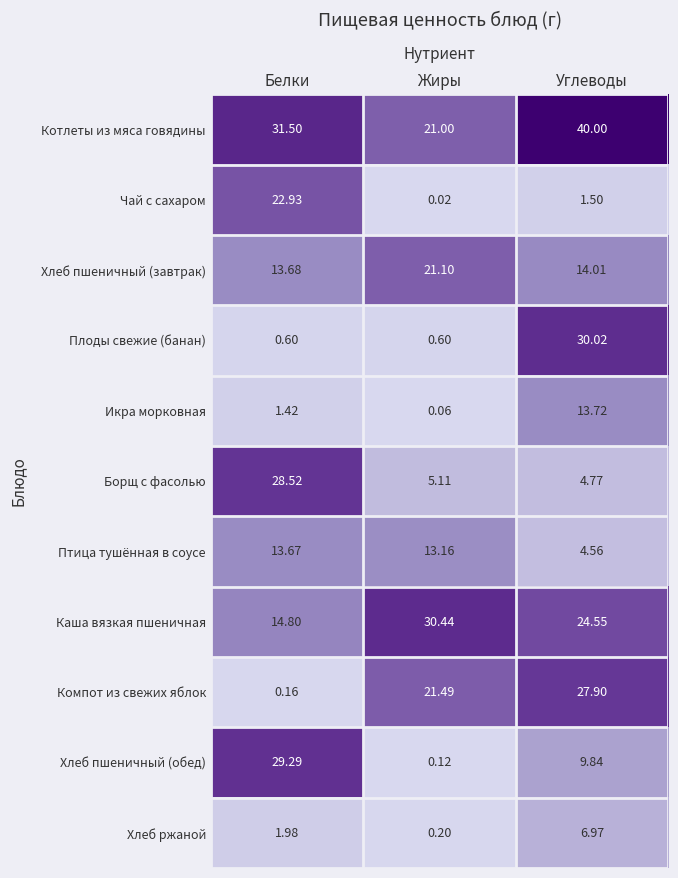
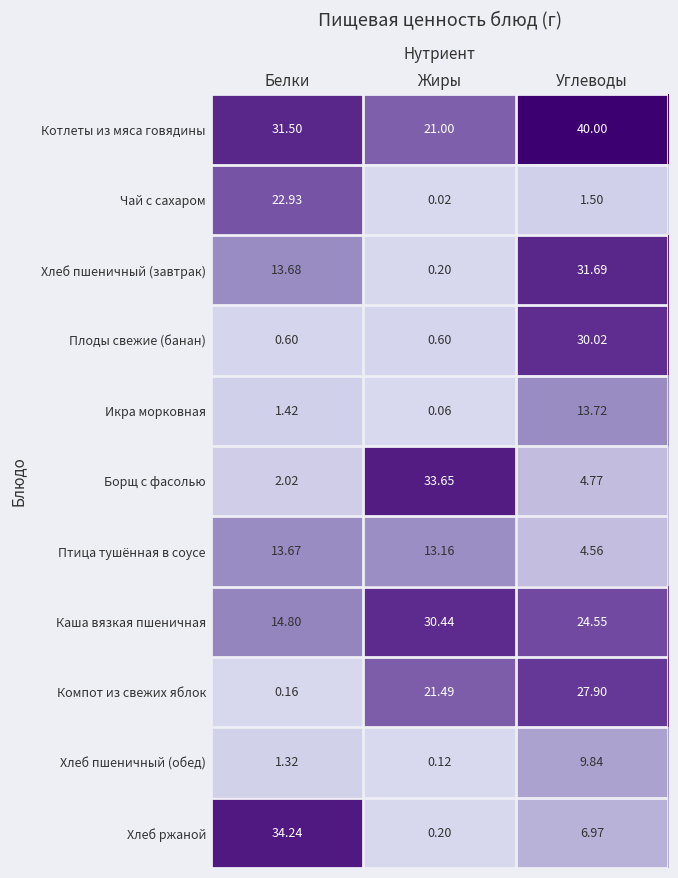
  {
    "Котлеты из мяса говядины": {
      "Белки": 31.50,
      "Жиры": 21.00,
      "Углеводы": 40.00
    },
    "Чай с сахаром": {
      "Белки": 22.93,
      "Жиры": 0.02,
      "Углеводы": 1.50
    },
    "Хлеб пшеничный (завтрак)": {
      "Белки": 13.68,
-     "Жиры": 21.10,
-     "Углеводы": 14.01
+     "Жиры": 0.20,
+     "Углеводы": 31.69
    },
    "Плоды свежие (банан)": {
      "Белки": 0.60,
      "Жиры": 0.60,
      "Углеводы": 30.02
    },
    "Икра морковная": {
      "Белки": 1.42,
      "Жиры": 0.06,
      "Углеводы": 13.72
    },
    "Борщ с фасолью": {
-     "Белки": 28.52,
-     "Жиры": 5.11,
+     "Белки": 2.02,
+     "Жиры": 33.65,
      "Углеводы": 4.77
    },
    "Птица тушённая в соусе": {
      "Белки": 13.67,
      "Жиры": 13.16,
      "Углеводы": 4.56
    },
    "Каша вязкая пшеничная": {
      "Белки": 14.80,
      "Жиры": 30.44,
      "Углеводы": 24.55
    },
    "Компот из свежих яблок": {
      "Белки": 0.16,
      "Жиры": 21.49,
      "Углеводы": 27.90
    },
    "Хлеб пшеничный (обед)": {
-     "Белки": 29.29,
+     "Белки": 1.32,
      "Жиры": 0.12,
      "Углеводы": 9.84
    },
    "Хлеб ржаной": {
-     "Белки": 1.98,
+     "Белки": 34.24,
      "Жиры": 0.20,
      "Углеводы": 6.97
    }
  }
